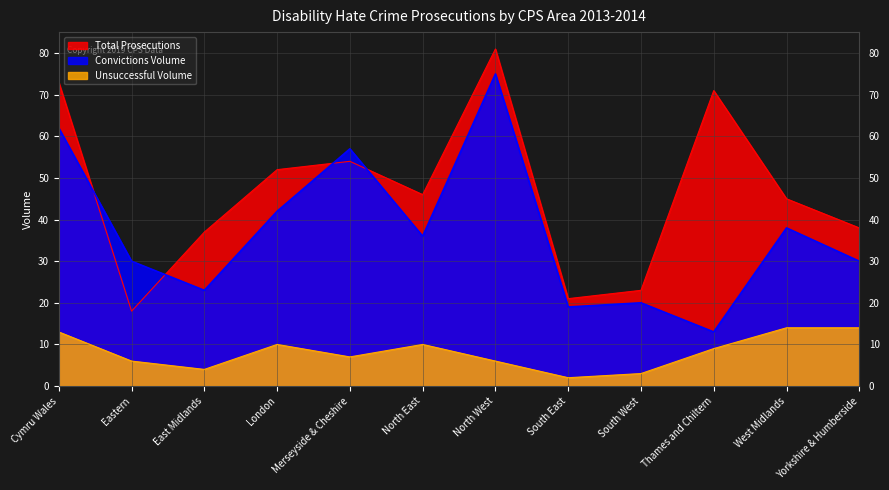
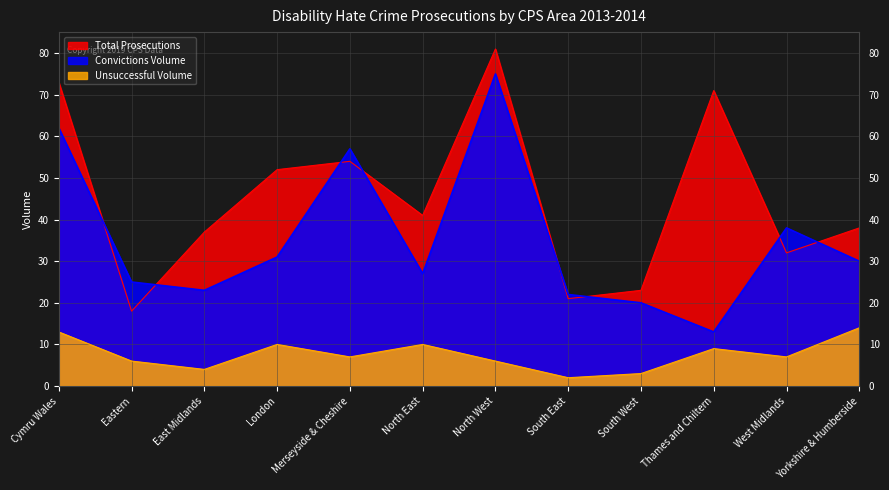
  {
    "Total Prosecutions": {
      "Cymru Wales": 73,
      "Eastern": 18,
      "East Midlands": 37,
      "London": 52,
      "Merseyside & Cheshire": 54,
-     "North East": 46,
+     "North East": 41,
      "North West": 81,
      "South East": 21,
      "South West": 23,
      "Thames and Chiltern": 71,
-     "West Midlands": 45,
+     "West Midlands": 32,
      "Yorkshire & Humberside": 38
    },
    "Convictions Volume": {
      "Cymru Wales": 62,
-     "Eastern": 30,
+     "Eastern": 25,
      "East Midlands": 23,
-     "London": 42,
+     "London": 31,
      "Merseyside & Cheshire": 57,
-     "North East": 36,
+     "North East": 27,
      "North West": 75,
-     "South East": 19,
+     "South East": 22,
      "South West": 20,
      "Thames and Chiltern": 13,
      "West Midlands": 38,
      "Yorkshire & Humberside": 30
    },
    "Unsuccessful Volume": {
      "Cymru Wales": 13,
      "Eastern": 6,
      "East Midlands": 4,
      "London": 10,
      "Merseyside & Cheshire": 7,
      "North East": 10,
      "North West": 6,
      "South East": 2,
      "South West": 3,
      "Thames and Chiltern": 9,
-     "West Midlands": 14,
+     "West Midlands": 7,
      "Yorkshire & Humberside": 14
    }
  }
